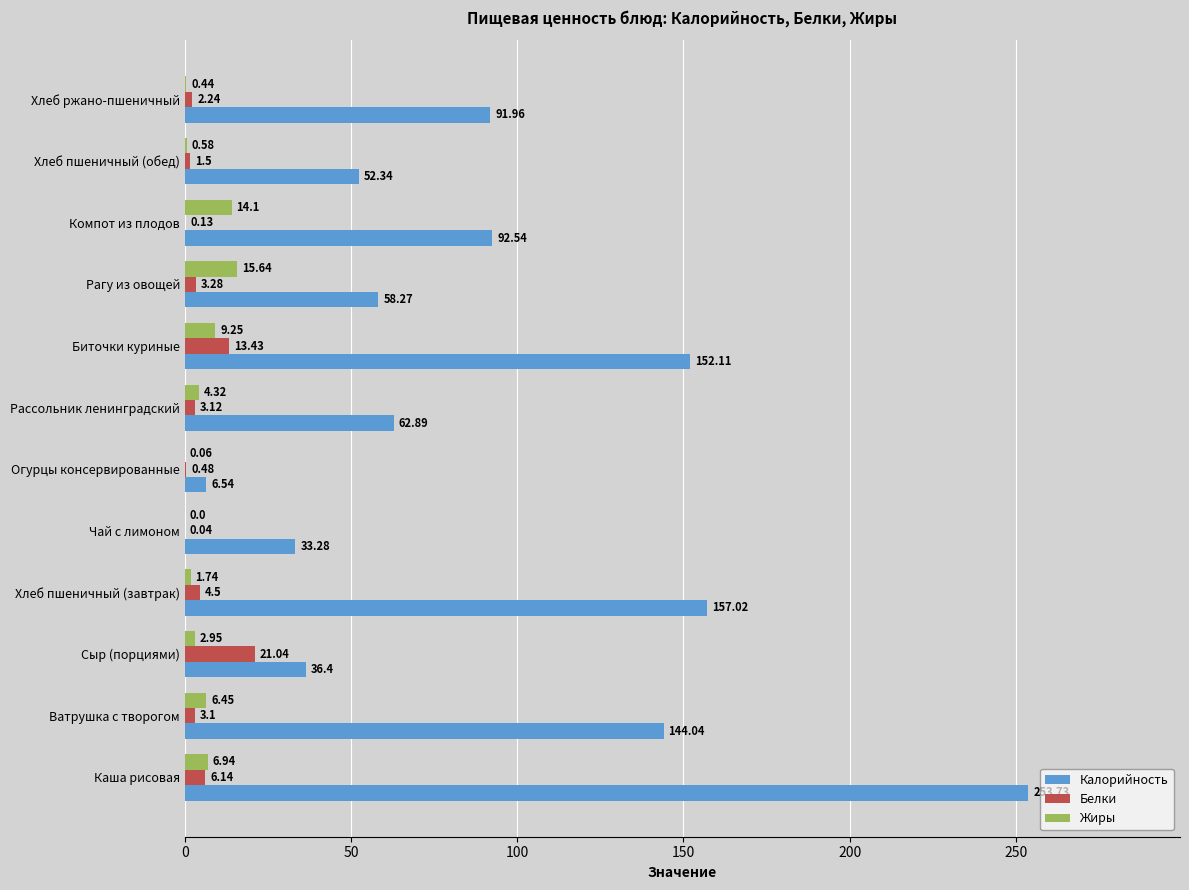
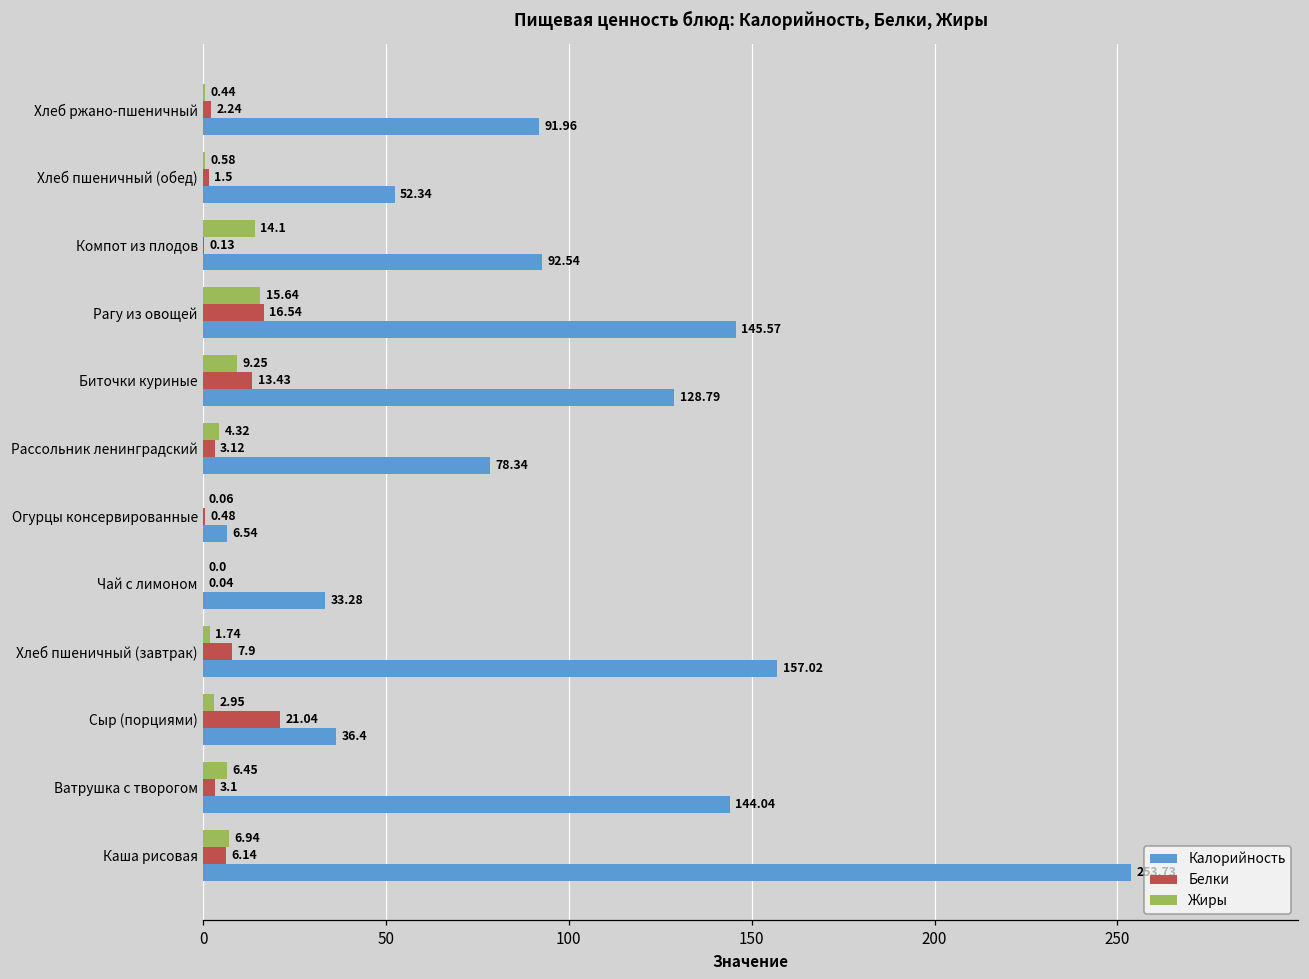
  {
    "Калорийность": {
      "Хлеб ржано-пшеничный": 91.96,
      "Хлеб пшеничный (обед)": 52.34,
      "Компот из плодов": 92.54,
-     "Рагу из овощей": 58.27,
-     "Биточки куриные": 152.11,
-     "Рассольник ленинградский": 62.89,
+     "Рагу из овощей": 145.57,
+     "Биточки куриные": 128.79,
+     "Рассольник ленинградский": 78.34,
      "Огурцы консервированные": 6.54,
      "Чай с лимоном": 33.28,
      "Хлеб пшеничный (завтрак)": 157.02,
      "Сыр (порциями)": 36.4,
      "Ватрушка с творогом": 144.04
    },
    "Белки": {
      "Хлеб ржано-пшеничный": 2.24,
      "Хлеб пшеничный (обед)": 1.5,
      "Компот из плодов": 0.13,
-     "Рагу из овощей": 3.28,
+     "Рагу из овощей": 16.54,
      "Биточки куриные": 13.43,
      "Рассольник ленинградский": 3.12,
      "Огурцы консервированные": 0.48,
      "Чай с лимоном": 0.04,
-     "Хлеб пшеничный (завтрак)": 4.5,
+     "Хлеб пшеничный (завтрак)": 7.9,
      "Сыр (порциями)": 21.04,
      "Ватрушка с творогом": 3.1,
      "Каша рисовая": 6.14
    },
    "Жиры": {
      "Хлеб ржано-пшеничный": 0.44,
      "Хлеб пшеничный (обед)": 0.58,
      "Компот из плодов": 14.1,
      "Рагу из овощей": 15.64,
      "Биточки куриные": 9.25,
      "Рассольник ленинградский": 4.32,
      "Огурцы консервированные": 0.06,
      "Чай с лимоном": 0.0,
      "Хлеб пшеничный (завтрак)": 1.74,
      "Сыр (порциями)": 2.95,
      "Ватрушка с творогом": 6.45,
      "Каша рисовая": 6.94
    }
  }
